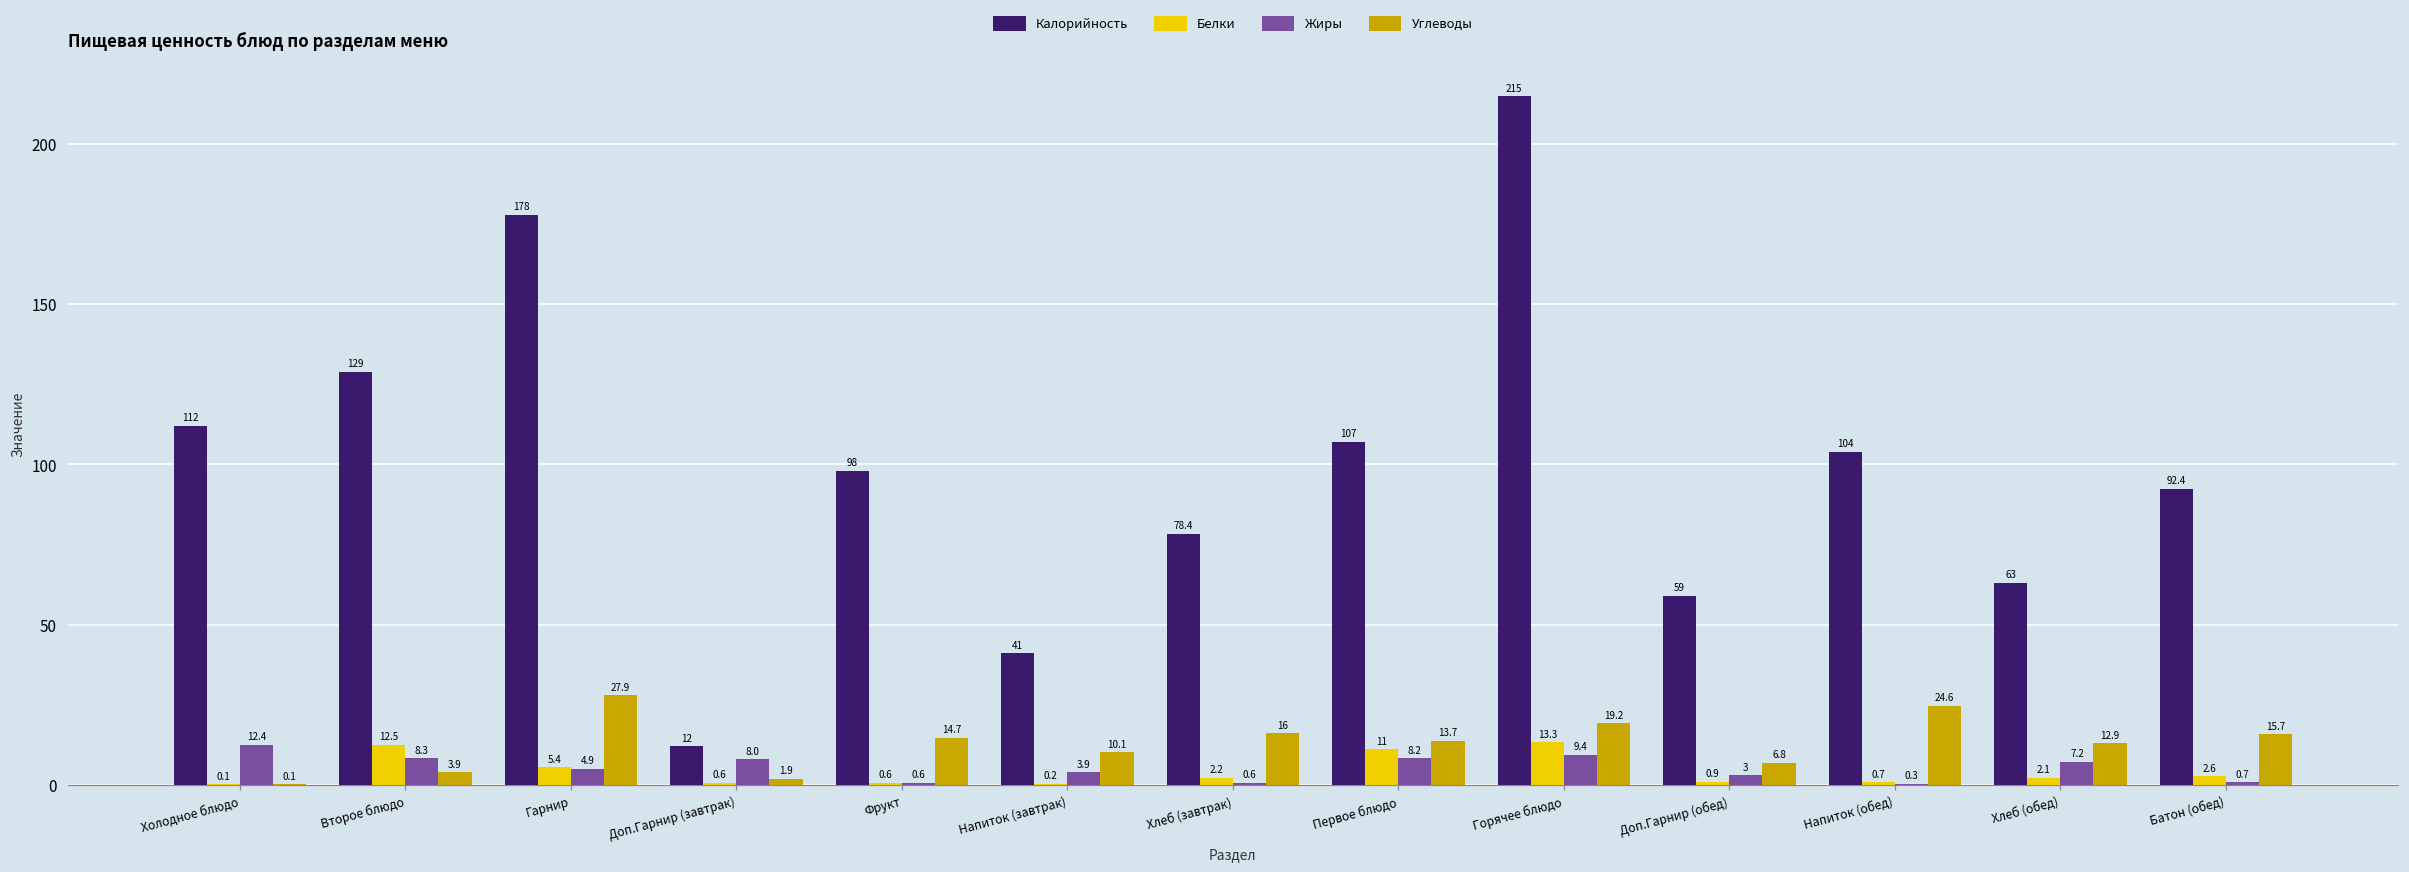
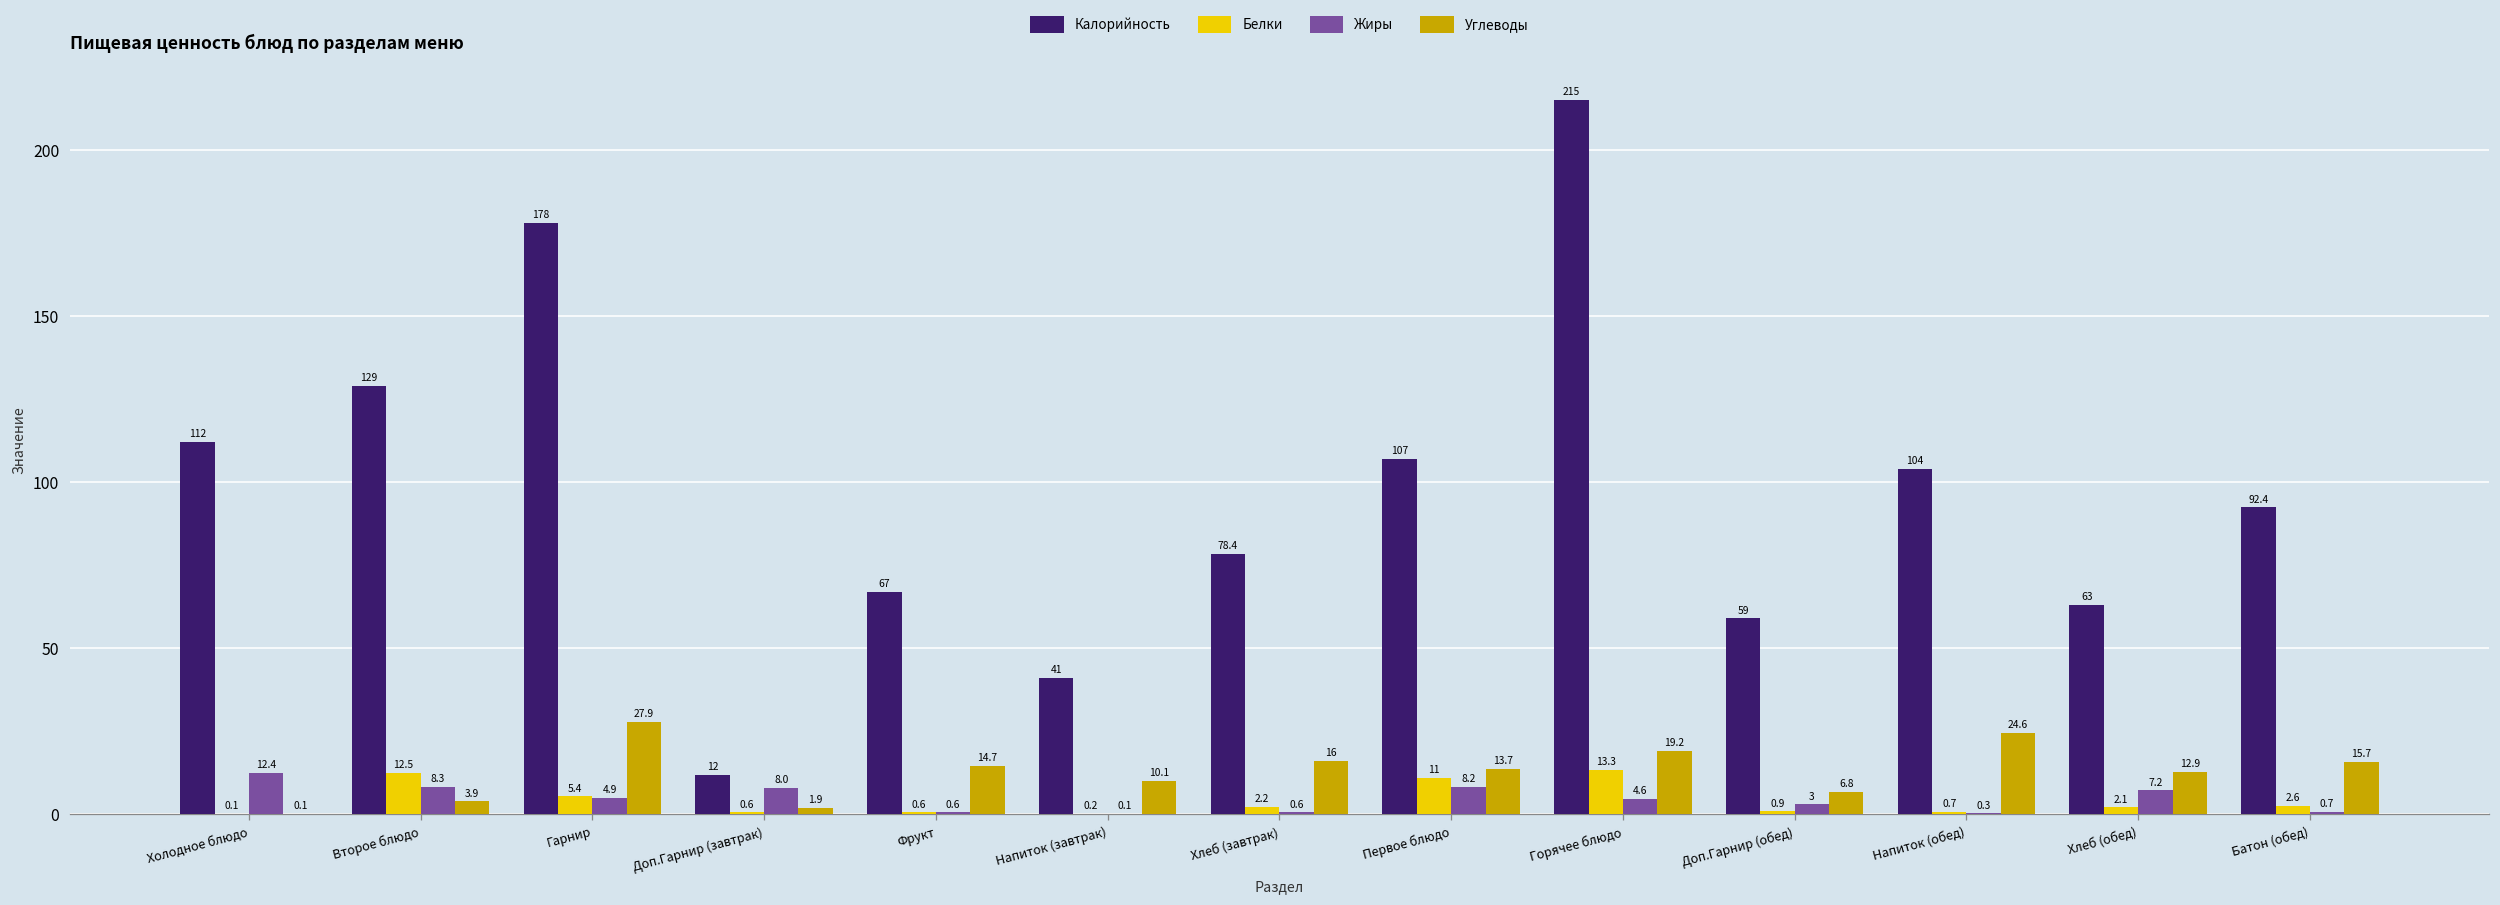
  {
    "Калорийность": {
      "Холодное блюдо": 112,
      "Второе блюдо": 129,
      "Гарнир": 178,
      "Доп.Гарнир (завтрак)": 12,
-     "Фрукт": 98,
+     "Фрукт": 67,
      "Напиток (завтрак)": 41,
      "Хлеб (завтрак)": 78.4,
      "Первое блюдо": 107,
      "Горячее блюдо": 215,
      "Доп.Гарнир (обед)": 59,
      "Напиток (обед)": 104,
      "Хлеб (обед)": 63,
      "Батон (обед)": 92.4
    },
    "Жиры": {
      "Холодное блюдо": 12.4,
      "Второе блюдо": 8.3,
      "Гарнир": 4.9,
      "Доп.Гарнир (завтрак)": 8.0,
      "Фрукт": 0.6,
-     "Напиток (завтрак)": 3.9,
+     "Напиток (завтрак)": 0.1,
      "Хлеб (завтрак)": 0.6,
      "Первое блюдо": 8.2,
-     "Горячее блюдо": 9.4,
+     "Горячее блюдо": 4.6,
      "Доп.Гарнир (обед)": 3,
      "Напиток (обед)": 0.3,
      "Хлеб (обед)": 7.2,
      "Батон (обед)": 0.7
    }
  }
